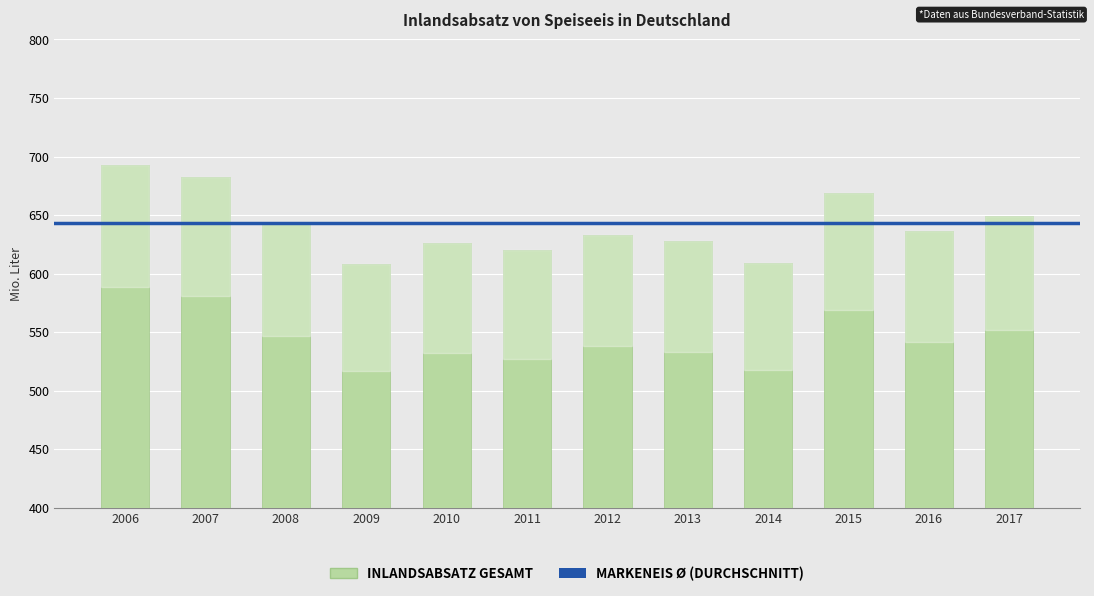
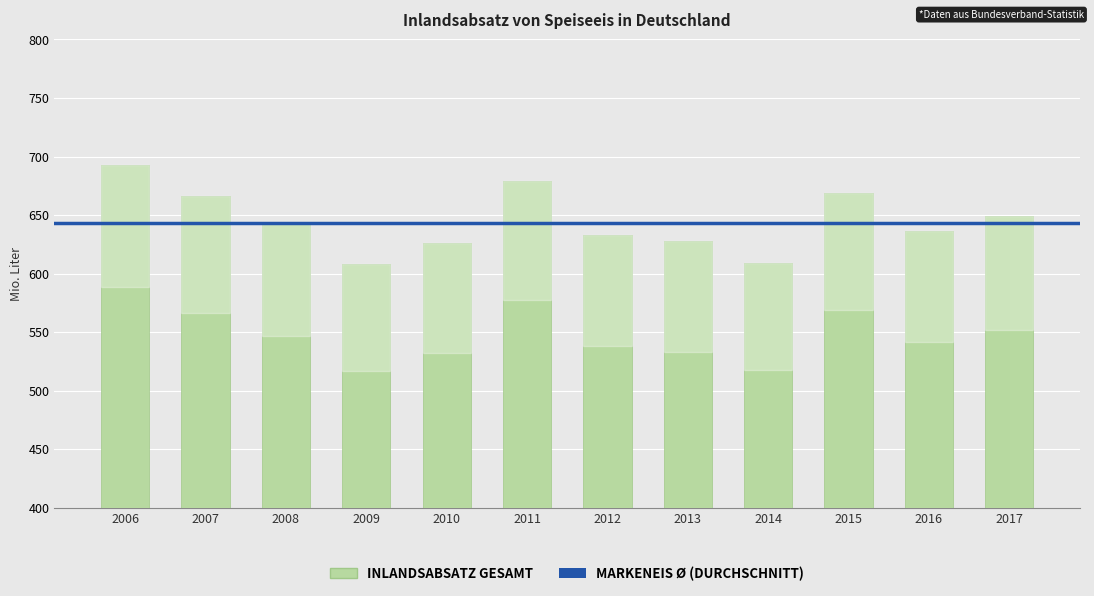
  {
    "2006": 693,
-   "2007": 683,
+   "2007": 667,
    "2008": 643,
    "2009": 608,
    "2010": 626,
-   "2011": 620,
+   "2011": 679,
    "2012": 633,
    "2013": 627,
    "2014": 609,
    "2015": 669,
    "2016": 637,
    "2017": 649
  }
